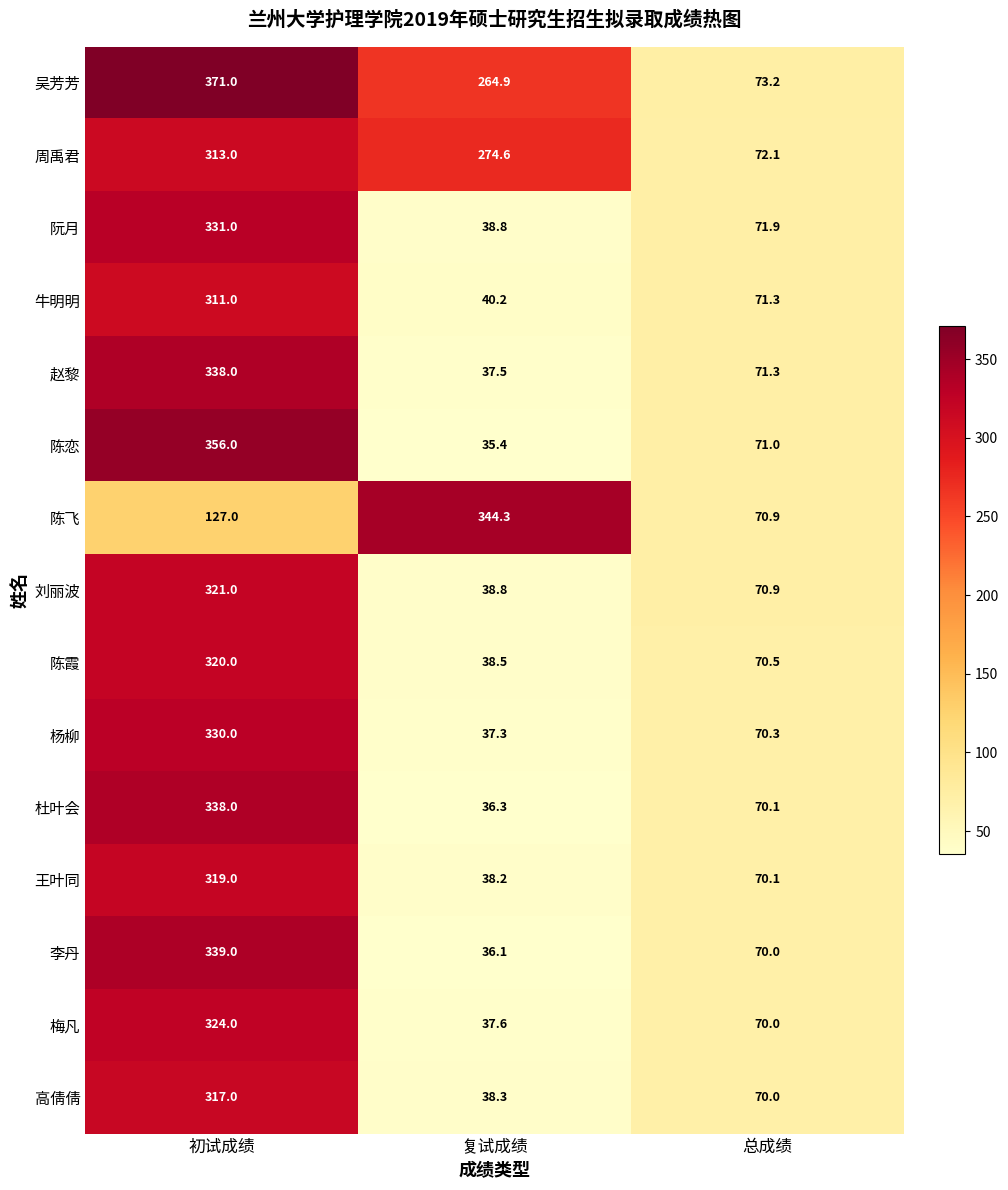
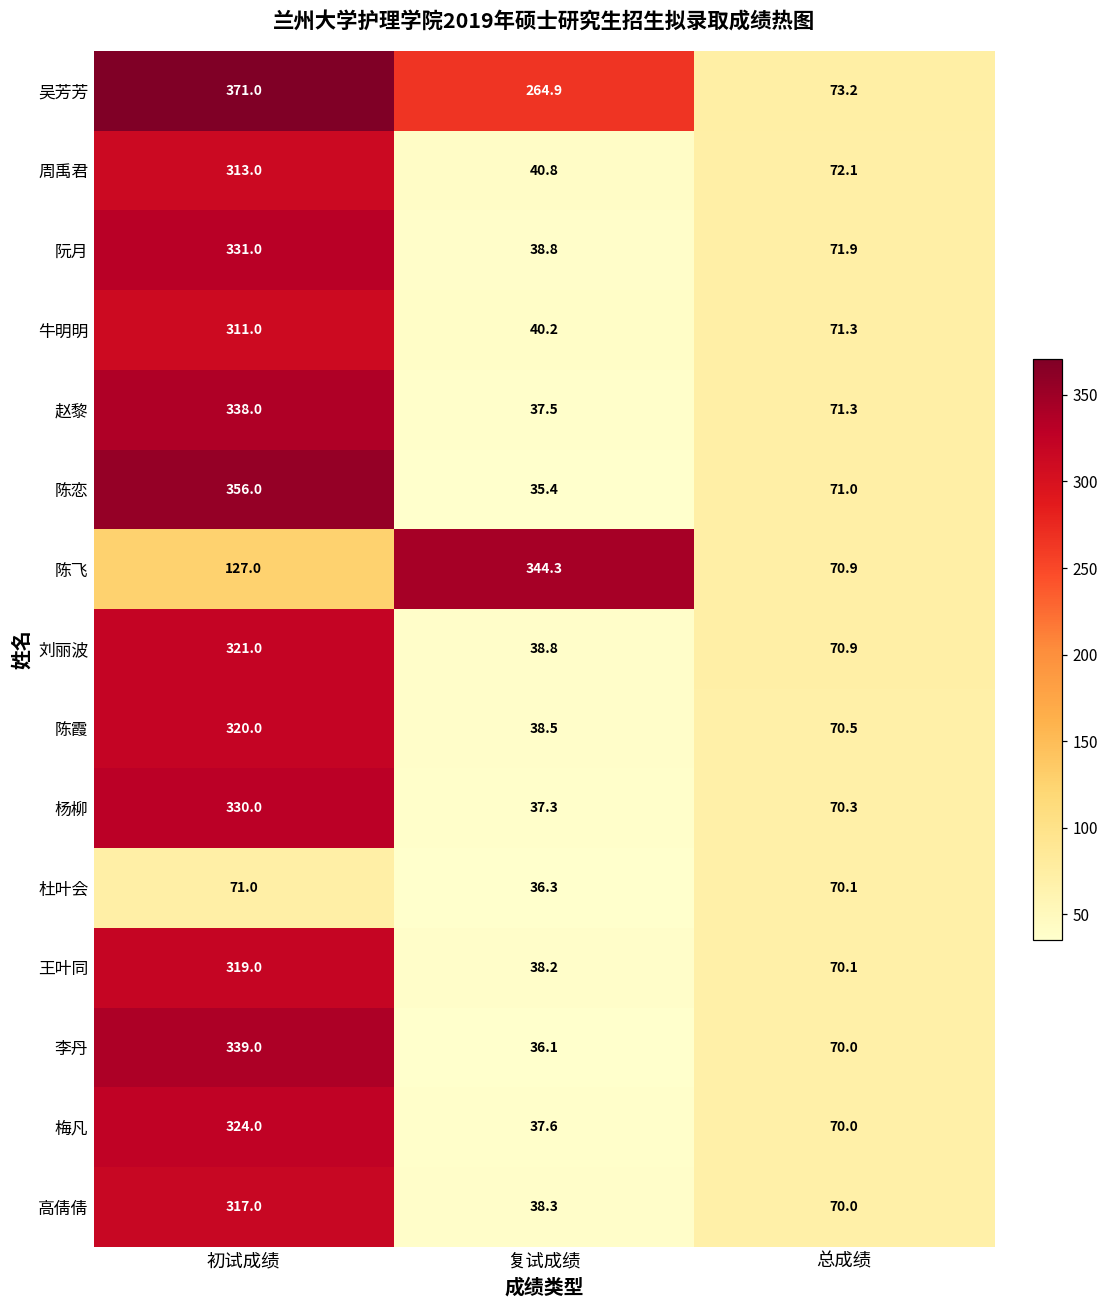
  {
    "吴芳芳": {
      "初试成绩": 371.0,
      "复试成绩": 264.9,
      "总成绩": 73.2
    },
    "周禹君": {
      "初试成绩": 313.0,
-     "复试成绩": 274.6,
+     "复试成绩": 40.8,
      "总成绩": 72.1
    },
    "阮月": {
      "初试成绩": 331.0,
      "复试成绩": 38.8,
      "总成绩": 71.9
    },
    "牛明明": {
      "初试成绩": 311.0,
      "复试成绩": 40.2,
      "总成绩": 71.3
    },
    "赵黎": {
      "初试成绩": 338.0,
      "复试成绩": 37.5,
      "总成绩": 71.3
    },
    "陈恋": {
      "初试成绩": 356.0,
      "复试成绩": 35.4,
      "总成绩": 71.0
    },
    "陈飞": {
      "初试成绩": 127.0,
      "复试成绩": 344.3,
      "总成绩": 70.9
    },
    "刘丽波": {
      "初试成绩": 321.0,
      "复试成绩": 38.8,
      "总成绩": 70.9
    },
    "陈霞": {
      "初试成绩": 320.0,
      "复试成绩": 38.5,
      "总成绩": 70.5
    },
    "杨柳": {
      "初试成绩": 330.0,
      "复试成绩": 37.3,
      "总成绩": 70.3
    },
    "杜叶会": {
-     "初试成绩": 338.0,
+     "初试成绩": 71.0,
      "复试成绩": 36.3,
      "总成绩": 70.1
    },
    "王叶同": {
      "初试成绩": 319.0,
      "复试成绩": 38.2,
      "总成绩": 70.1
    },
    "李丹": {
      "初试成绩": 339.0,
      "复试成绩": 36.1,
      "总成绩": 70.0
    },
    "梅凡": {
      "初试成绩": 324.0,
      "复试成绩": 37.6,
      "总成绩": 70.0
    },
    "高倩倩": {
      "初试成绩": 317.0,
      "复试成绩": 38.3,
      "总成绩": 70.0
    }
  }
